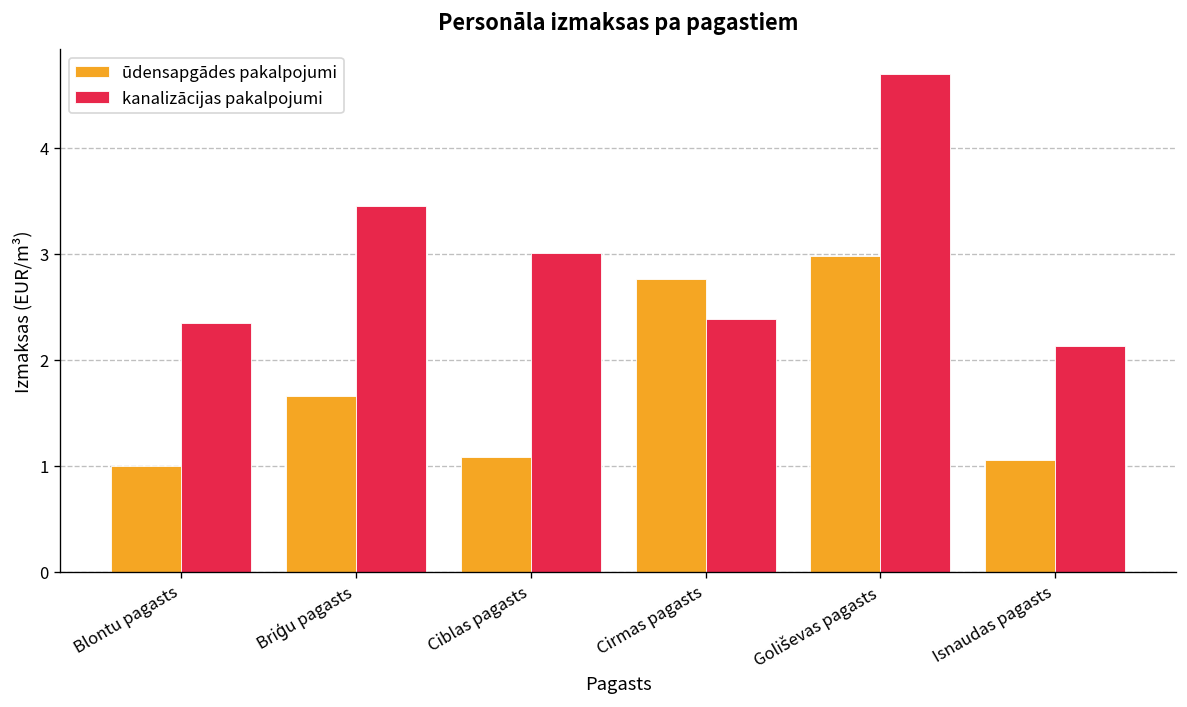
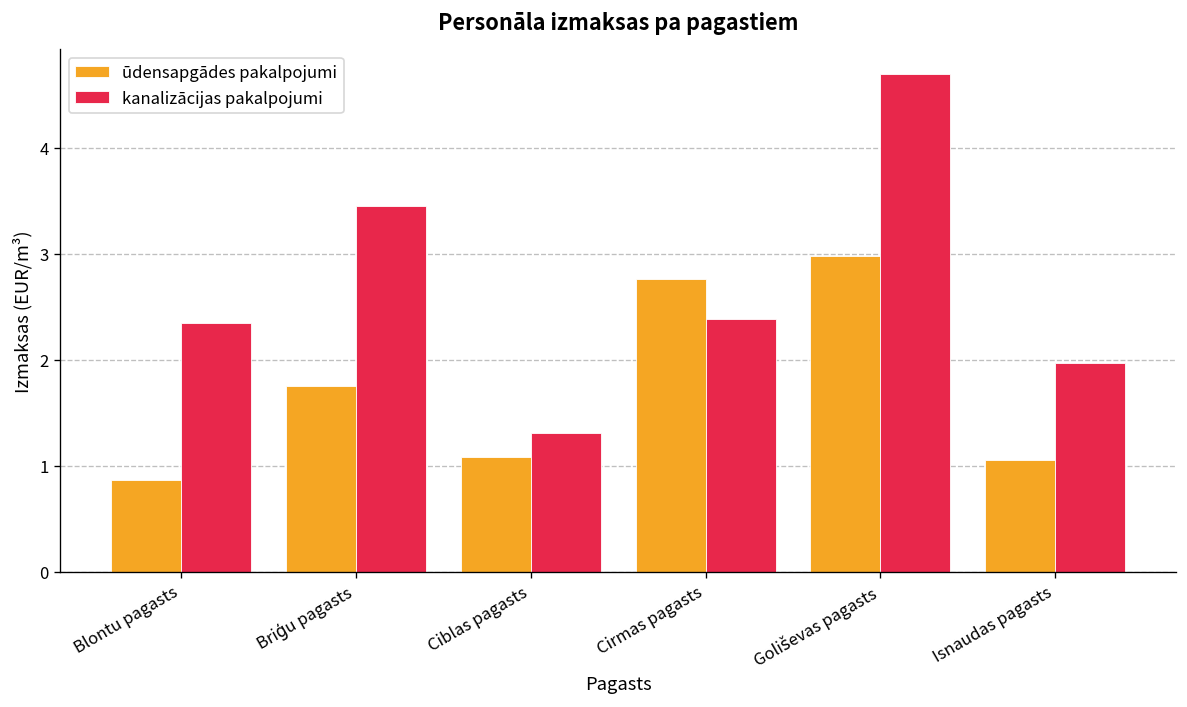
  {
    "ūdensapgādes pakalpojumi": {
-     "Blontu pagasts": 1.0,
-     "Briģu pagasts": 1.7,
+     "Blontu pagasts": 0.9,
+     "Briģu pagasts": 1.8,
      "Ciblas pagasts": 1.1,
      "Cirmas pagasts": 2.8,
      "Goliševas pagasts": 3.0,
      "Isnaudas pagasts": 1.1
    },
    "kanalizācijas pakalpojumi": {
      "Blontu pagasts": 2.3,
      "Briģu pagasts": 3.5,
-     "Ciblas pagasts": 3.0,
+     "Ciblas pagasts": 1.3,
      "Cirmas pagasts": 2.4,
      "Goliševas pagasts": 4.7,
-     "Isnaudas pagasts": 2.1
+     "Isnaudas pagasts": 2.0
    }
  }
